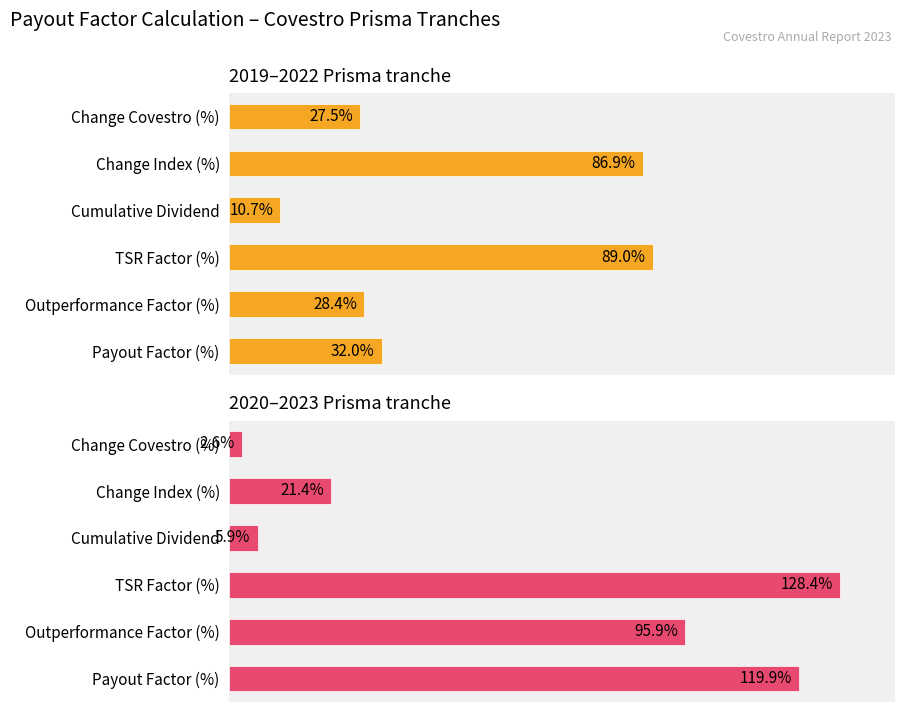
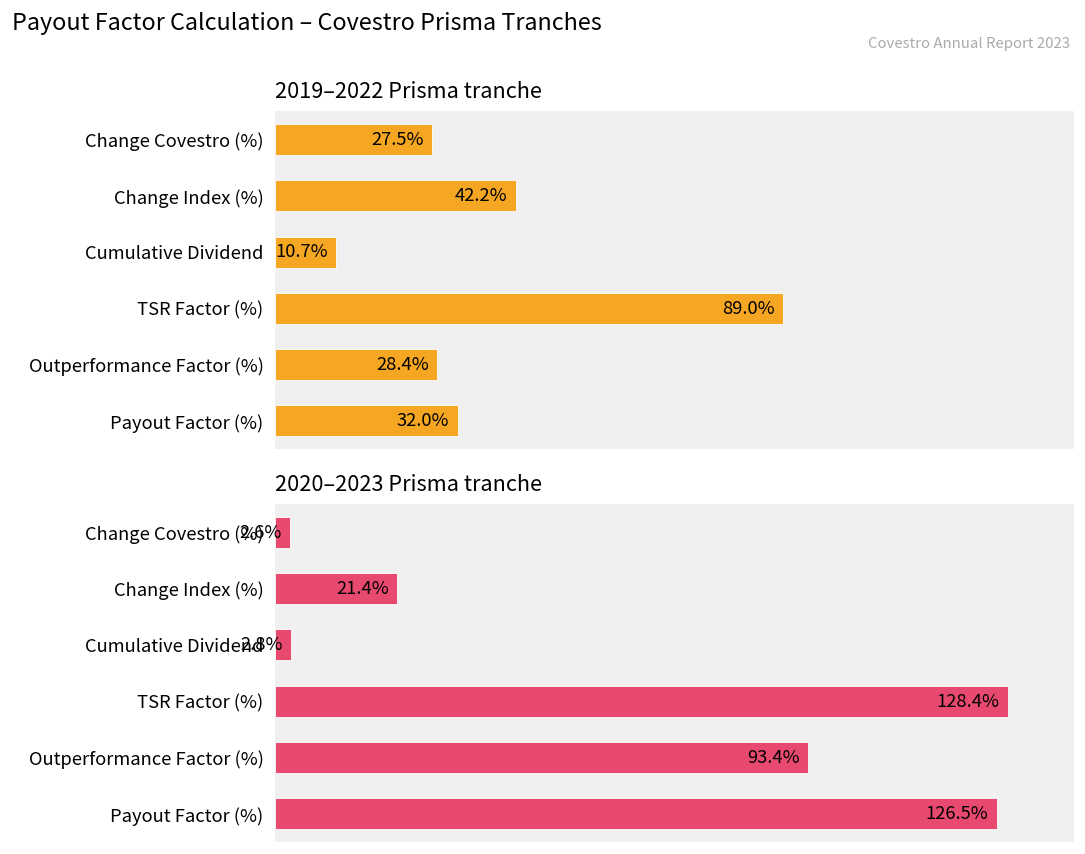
  {
    "2019–2022 Prisma tranche": {
      "Change Covestro (%)": "27.5%",
-     "Change Index (%)": "86.9%",
+     "Change Index (%)": "42.2%",
      "Cumulative Dividend": "10.7%",
      "TSR Factor (%)": "89.0%",
      "Outperformance Factor (%)": "28.4%",
      "Payout Factor (%)": "32.0%"
    },
    "2020–2023 Prisma tranche": {
      "Change Covestro (%)": "2.6%",
      "Change Index (%)": "21.4%",
-     "Cumulative Dividend": "5.9%",
+     "Cumulative Dividend": "2.8%",
      "TSR Factor (%)": "128.4%",
-     "Outperformance Factor (%)": "95.9%",
-     "Payout Factor (%)": "119.9%"
+     "Outperformance Factor (%)": "93.4%",
+     "Payout Factor (%)": "126.5%"
    }
  }
